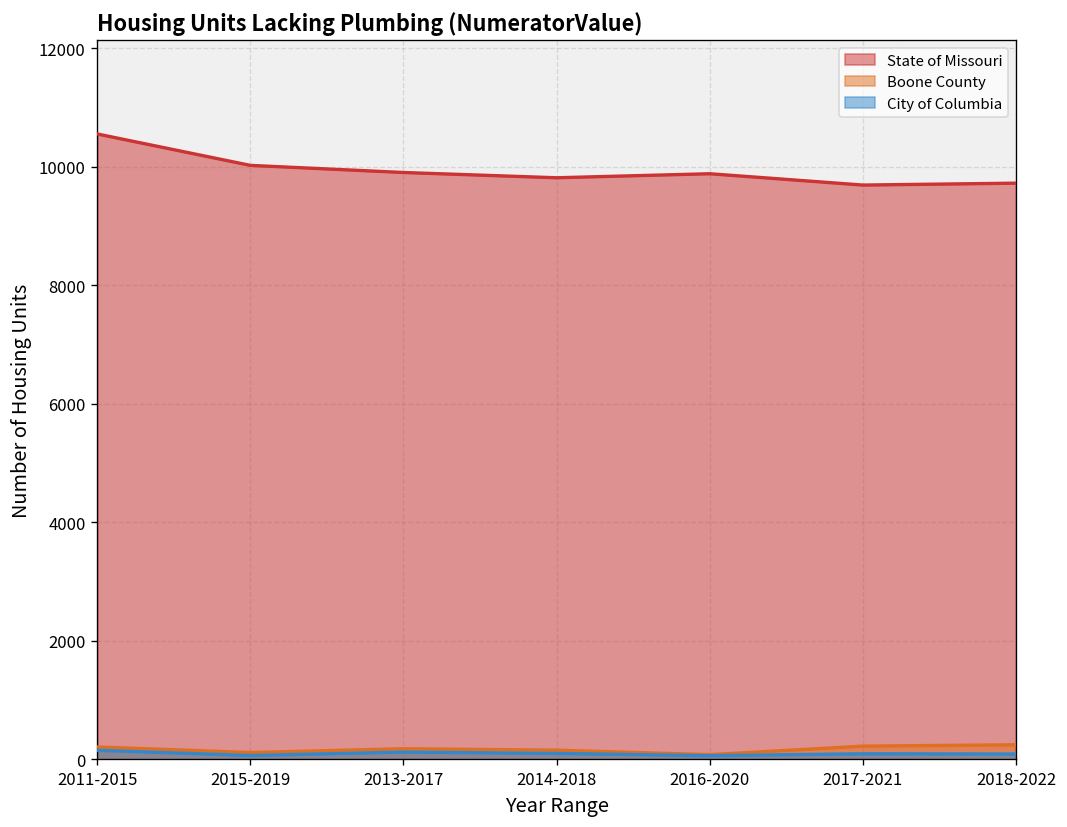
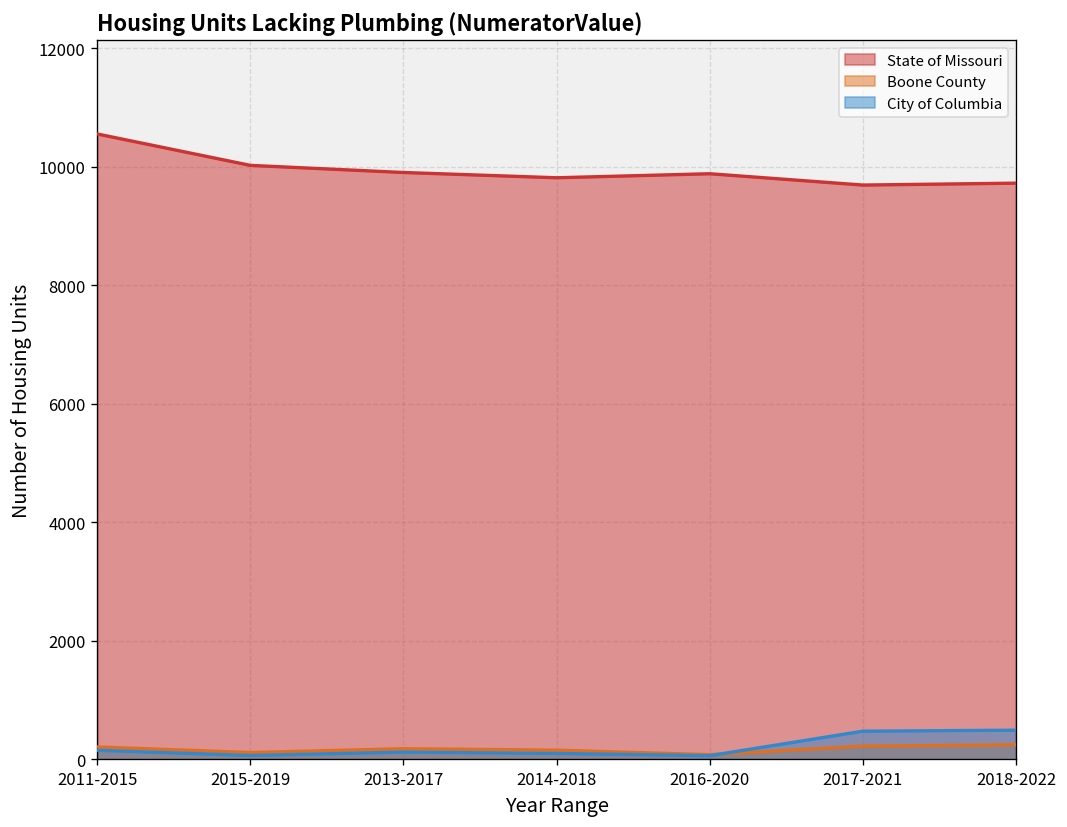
  {
    "City of Columbia": {
      "2011-2015": 200,
      "2013-2017": 100,
      "2014-2018": 100,
-     "2017-2021": 100,
-     "2018-2022": 100
+     "2017-2021": 500,
+     "2018-2022": 500
    }
  }
